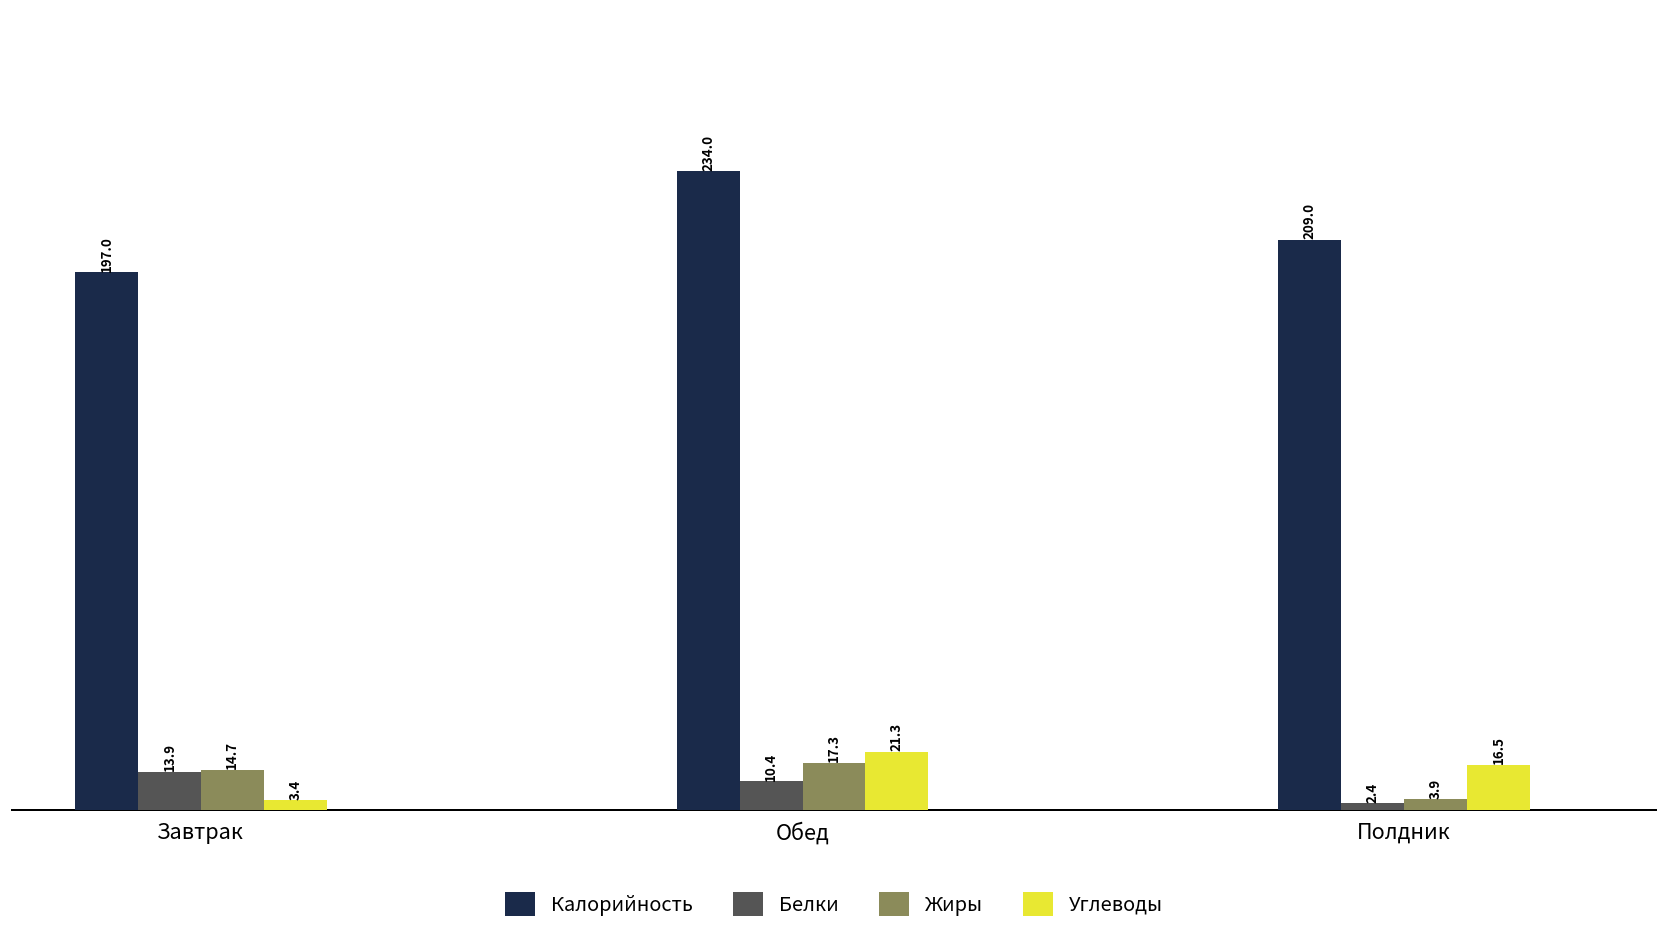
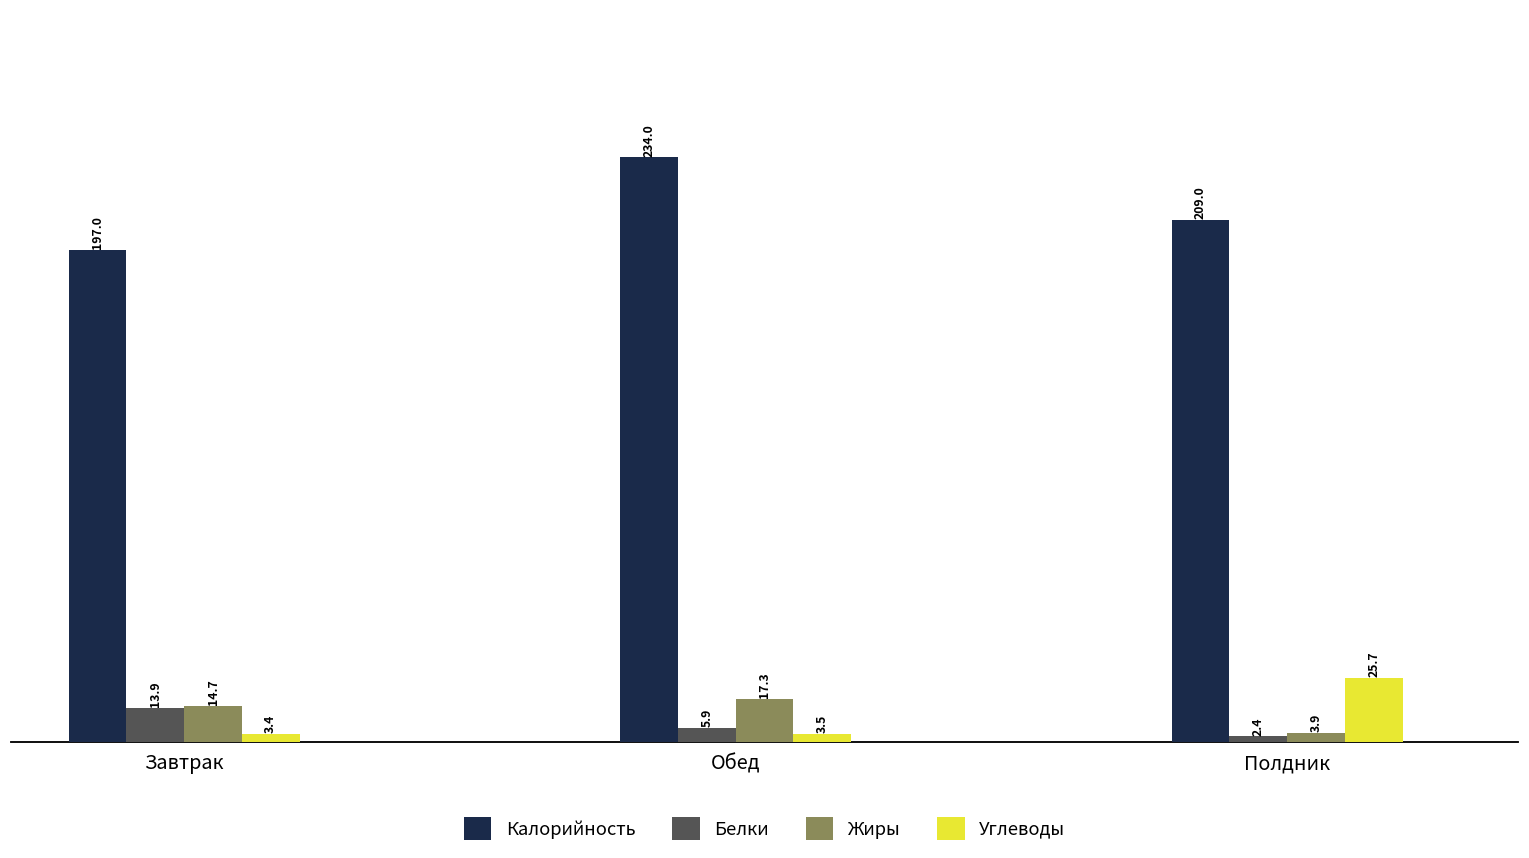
  {
    "Калорийность": {
      "Завтрак": 197.0,
      "Обед": 234.0,
      "Полдник": 209.0
    },
    "Белки": {
      "Завтрак": 13.9,
-     "Обед": 10.4,
+     "Обед": 5.9,
      "Полдник": 2.4
    },
    "Жиры": {
      "Завтрак": 14.7,
      "Обед": 17.3,
      "Полдник": 3.9
    },
    "Углеводы": {
      "Завтрак": 3.4,
-     "Обед": 21.3,
-     "Полдник": 16.5
+     "Обед": 3.5,
+     "Полдник": 25.7
    }
  }
